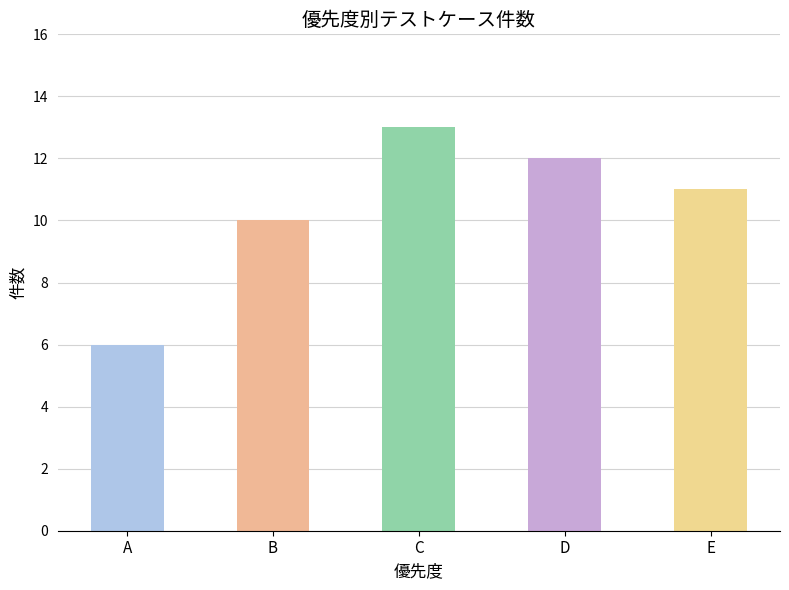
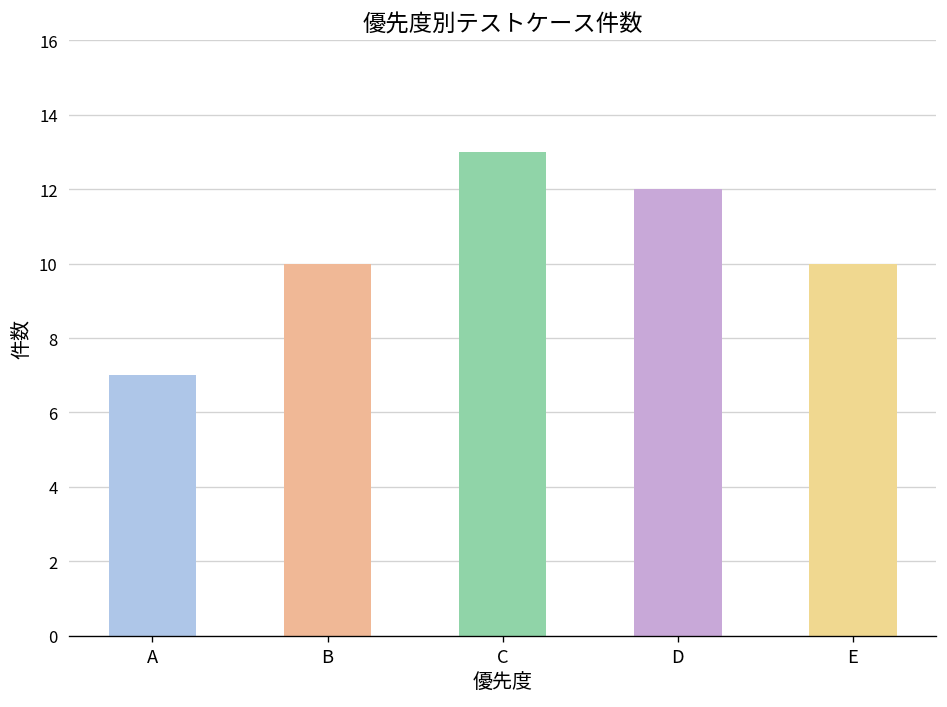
  {
-   "A": 6,
+   "A": 7,
    "B": 10,
    "C": 13,
    "D": 12,
-   "E": 11
+   "E": 10
  }
